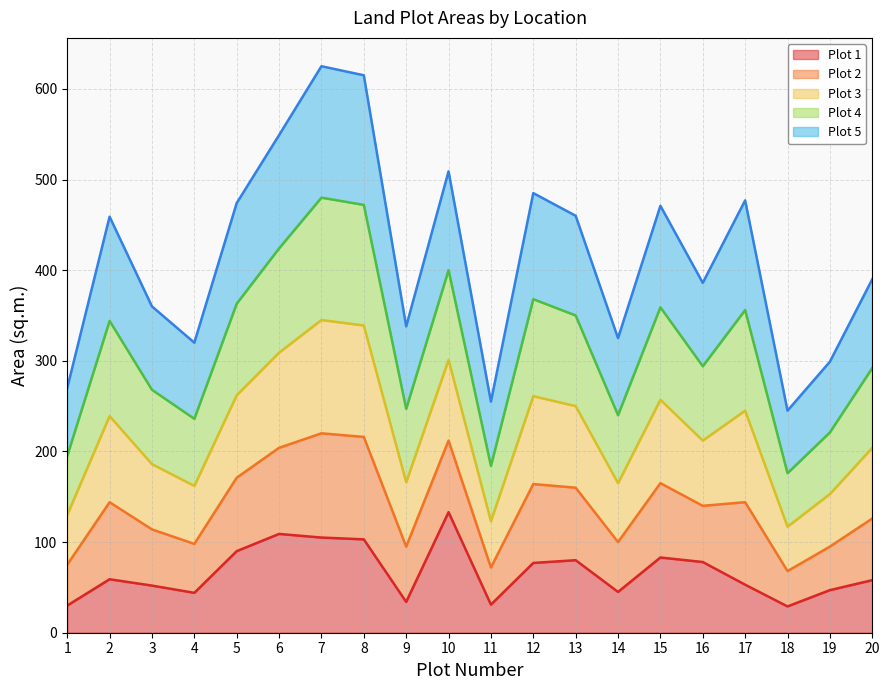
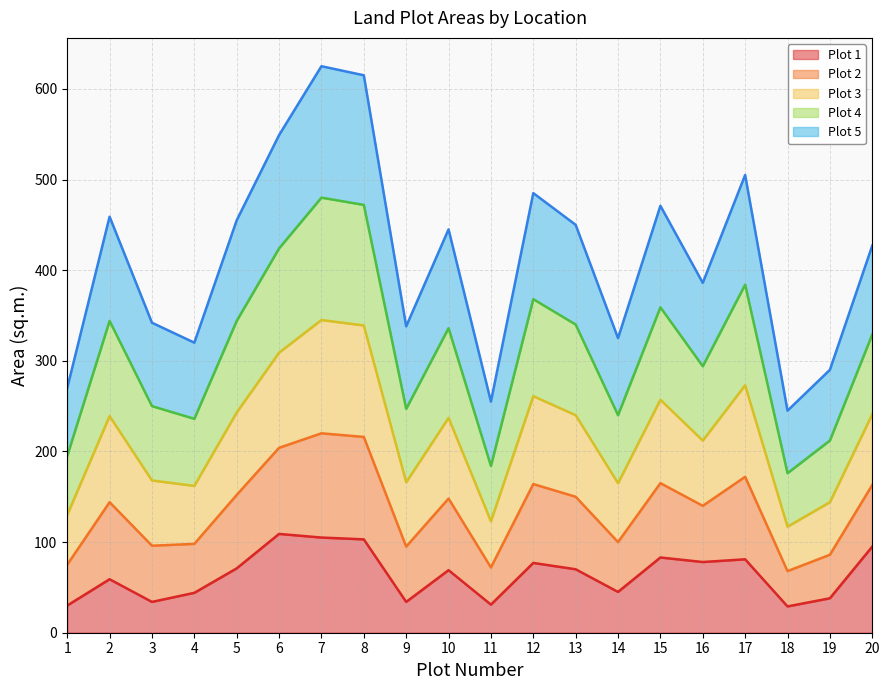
  {
    "Plot 1": {
      "1": 30,
      "2": 60,
-     "3": 50,
+     "3": 30,
      "4": 40,
-     "5": 90,
+     "5": 70,
      "6": 110,
      "7": 110,
      "8": 100,
      "9": 30,
-     "10": 130,
+     "10": 70,
      "11": 30,
      "12": 80,
-     "13": 80,
+     "13": 70,
      "14": 50,
      "15": 80,
      "16": 80,
-     "17": 50,
+     "17": 80,
      "18": 30,
-     "19": 50,
-     "20": 60
+     "19": 40,
+     "20": 100
    },
    "Plot 4": {
      "1": 70,
      "2": 110,
      "3": 80,
      "4": 70,
      "5": 100,
      "6": 120,
      "7": 140,
      "8": 130,
      "9": 80,
      "10": 100,
      "11": 60,
      "12": 110,
      "13": 100,
      "14": 80,
      "15": 100,
      "16": 80,
      "17": 110,
      "18": 60,
      "19": 70,
      "20": 90
    },
    "Plot 5": {
      "1": 80,
      "2": 120,
      "3": 90,
      "4": 80,
      "5": 110,
      "6": 130,
      "7": 150,
      "8": 140,
      "9": 90,
      "10": 110,
      "11": 70,
      "12": 120,
      "13": 110,
      "14": 90,
      "15": 110,
      "16": 90,
      "17": 120,
      "18": 70,
      "19": 80,
      "20": 100
    }
  }
